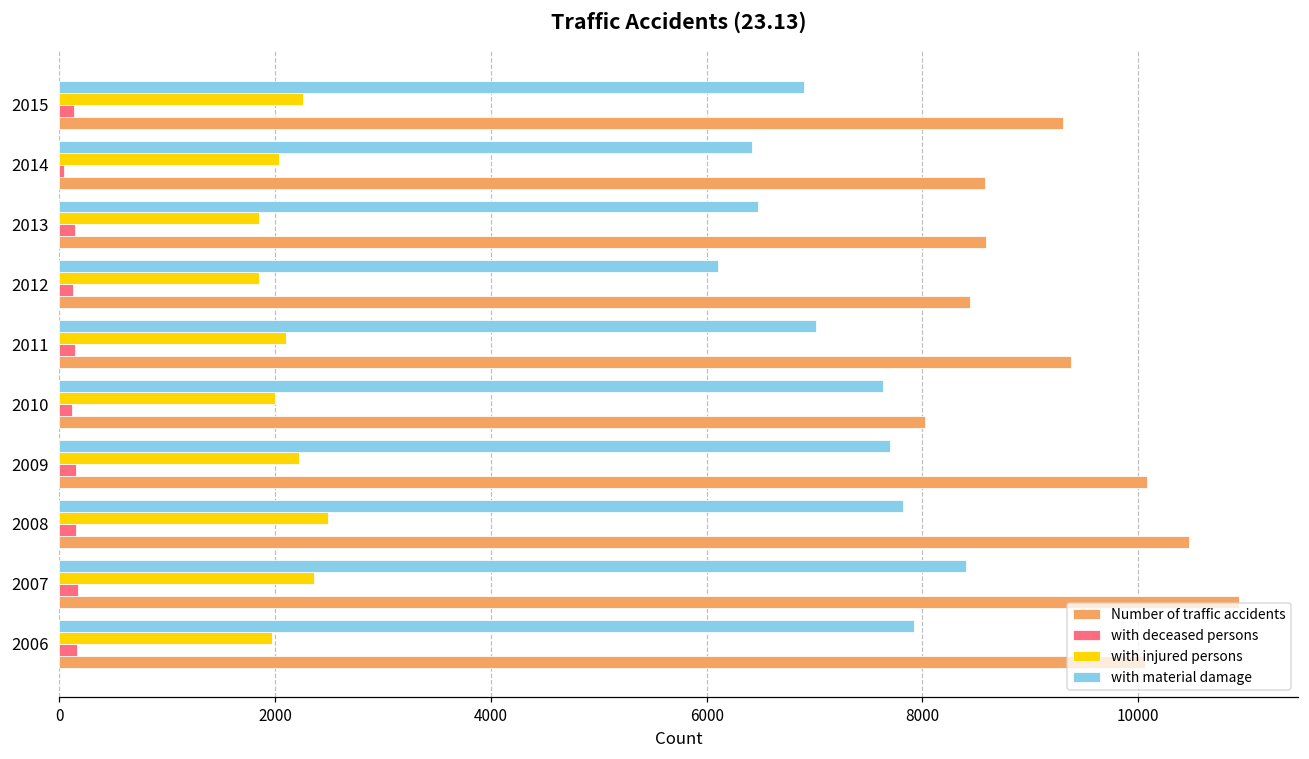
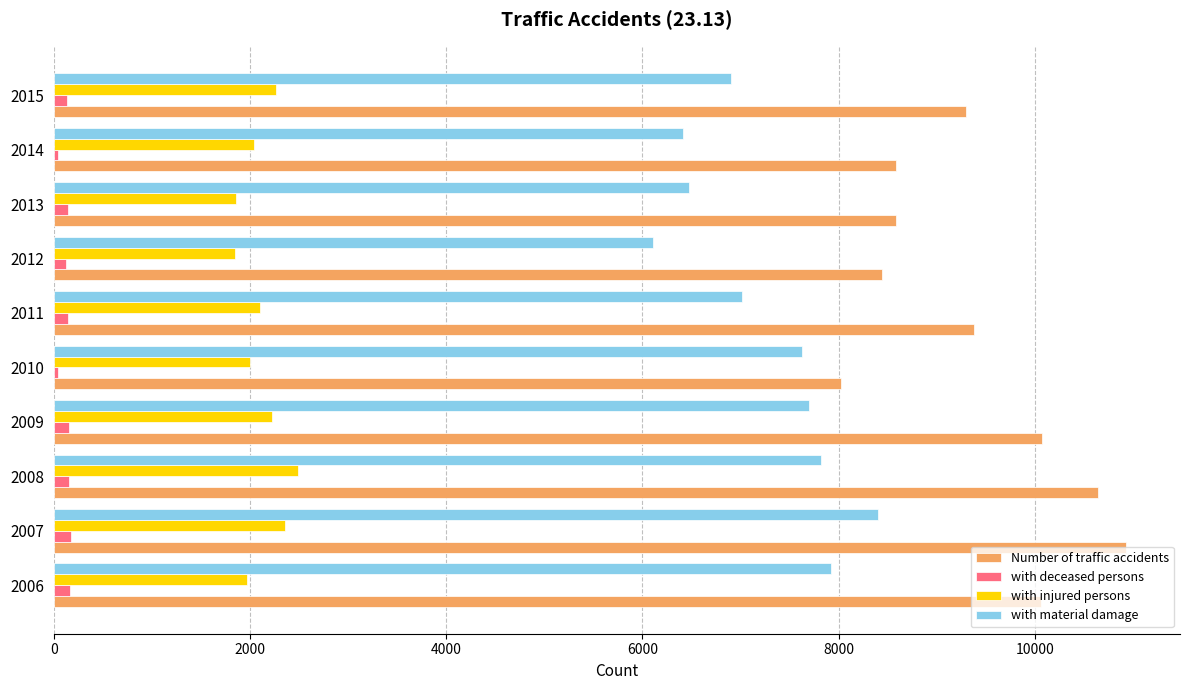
  {
    "Number of traffic accidents": {
      "2015": 9300,
      "2014": 8600,
      "2013": 8600,
      "2012": 8400,
      "2011": 9400,
      "2010": 8000,
      "2009": 10100,
-     "2008": 10500
+     "2008": 10600
    },
    "with deceased persons": {
      "2015": 100,
      "2014": 0,
      "2013": 100,
      "2012": 100,
      "2011": 100,
-     "2010": 100,
+     "2010": 0,
      "2009": 200,
      "2008": 200,
      "2007": 200,
      "2006": 200
    },
    "with injured persons": {
      "2015": 2300,
      "2014": 2000,
      "2013": 1900,
      "2012": 1900,
      "2011": 2100,
      "2010": 2000,
      "2009": 2200,
      "2008": 2500,
      "2007": 2400,
      "2006": 2000
    },
    "with material damage": {
      "2015": 6900,
      "2014": 6400,
      "2013": 6500,
      "2012": 6100,
      "2011": 7000,
      "2010": 7600,
      "2009": 7700,
      "2008": 7800,
      "2007": 8400,
      "2006": 7900
    }
  }
